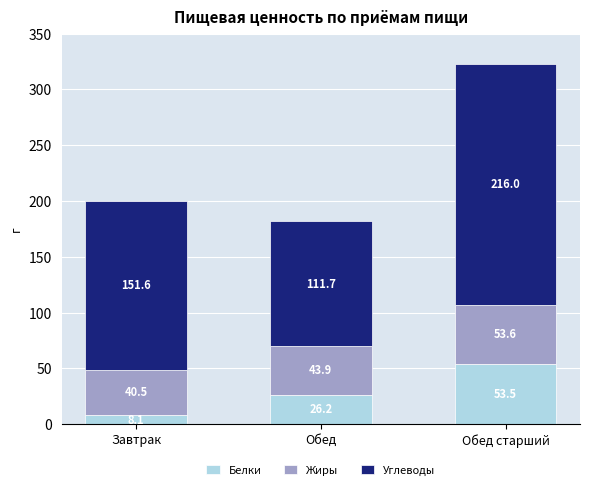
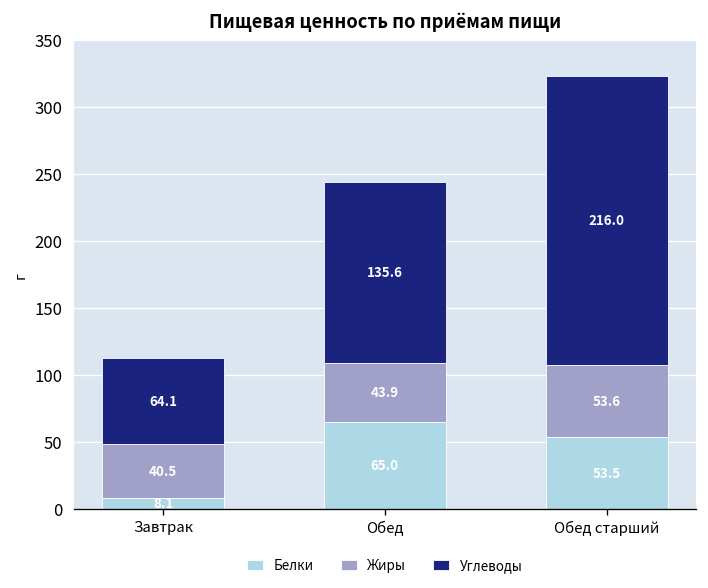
  {
    "Белки": {
      "Завтрак": 8.1,
-     "Обед": 26.2,
+     "Обед": 65.0,
      "Обед старший": 53.5
    },
    "Жиры": {
      "Завтрак": 40.5,
      "Обед": 43.9,
      "Обед старший": 53.6
    },
    "Углеводы": {
-     "Завтрак": 151.6,
-     "Обед": 111.7,
+     "Завтрак": 64.1,
+     "Обед": 135.6,
      "Обед старший": 216.0
    }
  }
